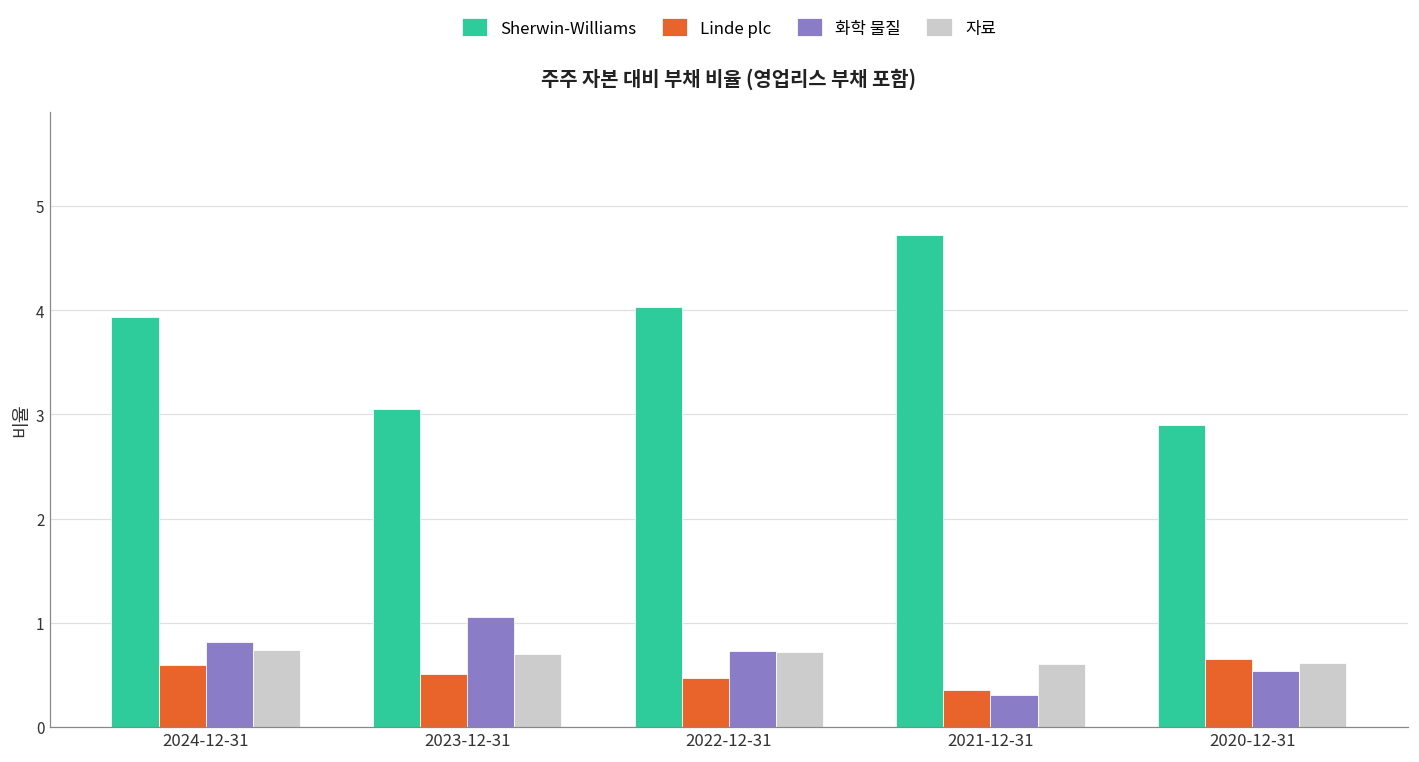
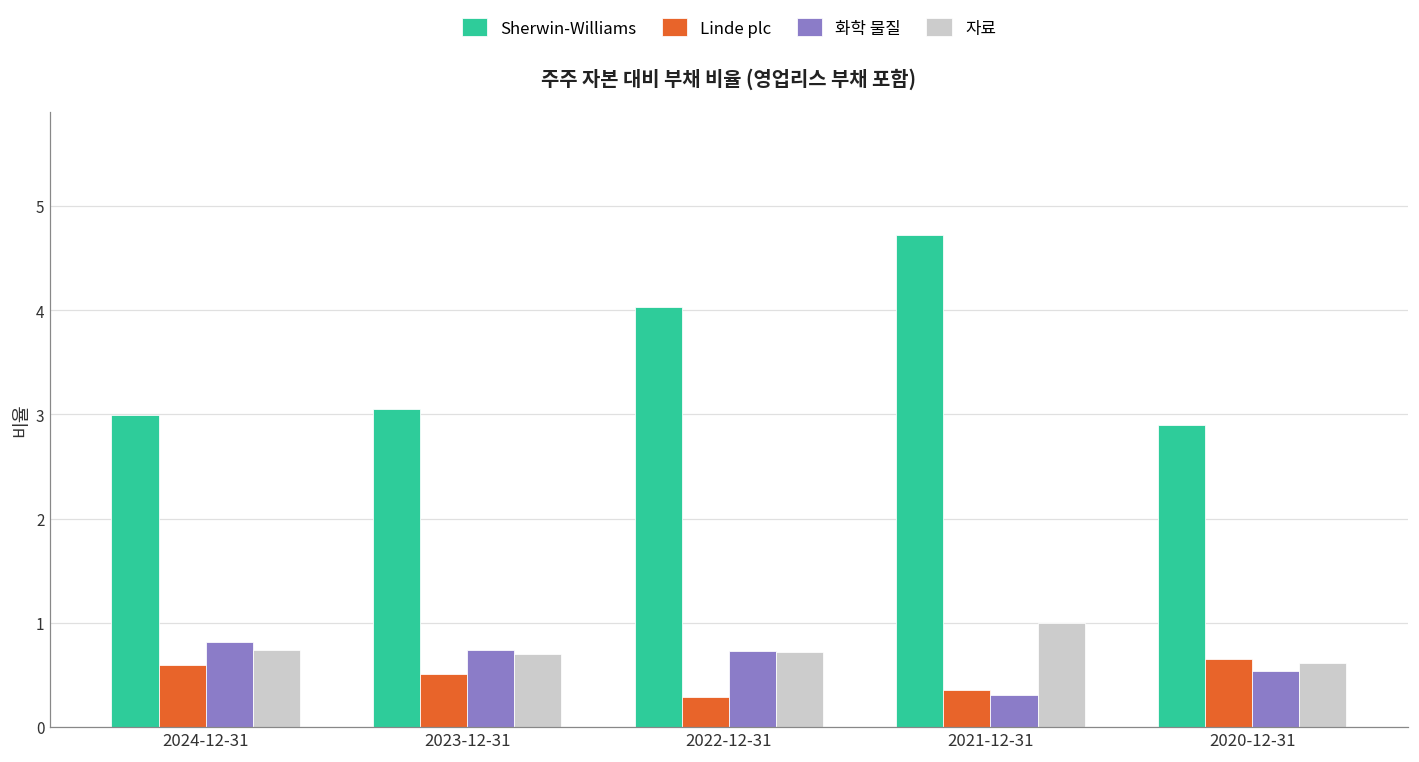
  {
    "Sherwin-Williams": {
-     "2024-12-31": 3.9,
+     "2024-12-31": 3.0,
      "2023-12-31": 3.1,
      "2022-12-31": 4.0,
      "2021-12-31": 4.7,
      "2020-12-31": 2.9
    },
    "Linde plc": {
      "2024-12-31": 0.6,
      "2023-12-31": 0.5,
-     "2022-12-31": 0.5,
+     "2022-12-31": 0.3,
      "2021-12-31": 0.4,
      "2020-12-31": 0.7
    },
    "화학 물질": {
      "2024-12-31": 0.8,
-     "2023-12-31": 1.1,
+     "2023-12-31": 0.7,
      "2022-12-31": 0.7,
      "2021-12-31": 0.3,
      "2020-12-31": 0.5
    },
    "자료": {
      "2024-12-31": 0.7,
      "2023-12-31": 0.7,
      "2022-12-31": 0.7,
-     "2021-12-31": 0.6,
+     "2021-12-31": 1.0,
      "2020-12-31": 0.6
    }
  }
